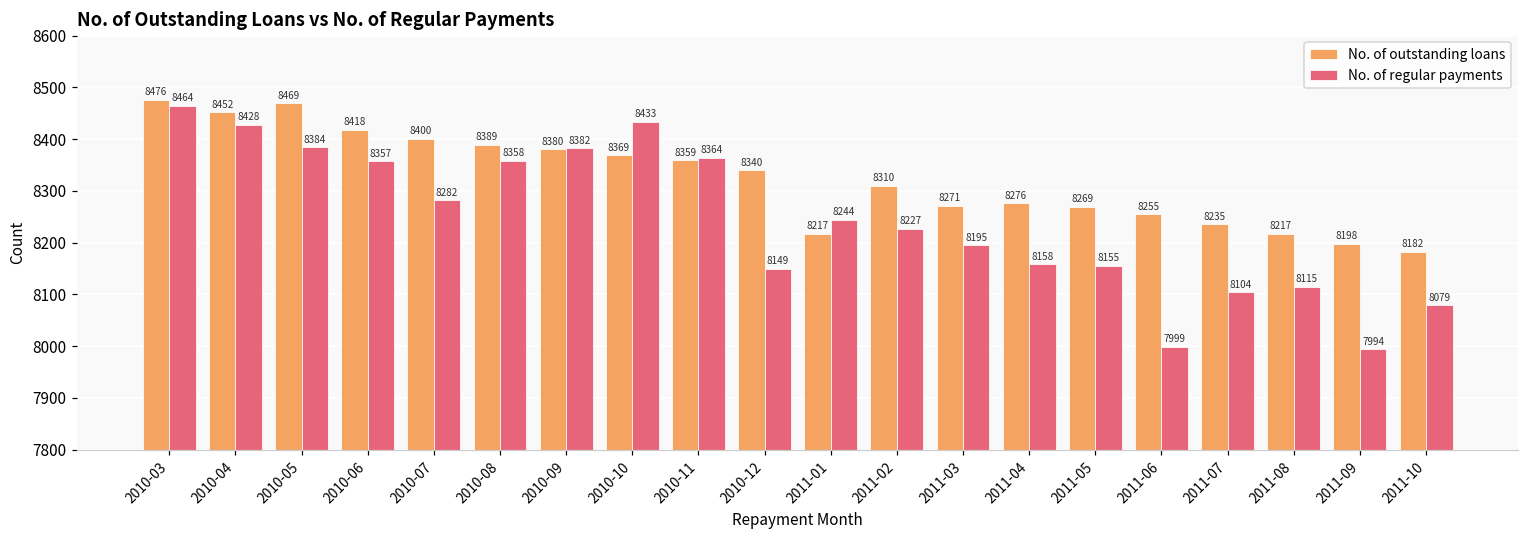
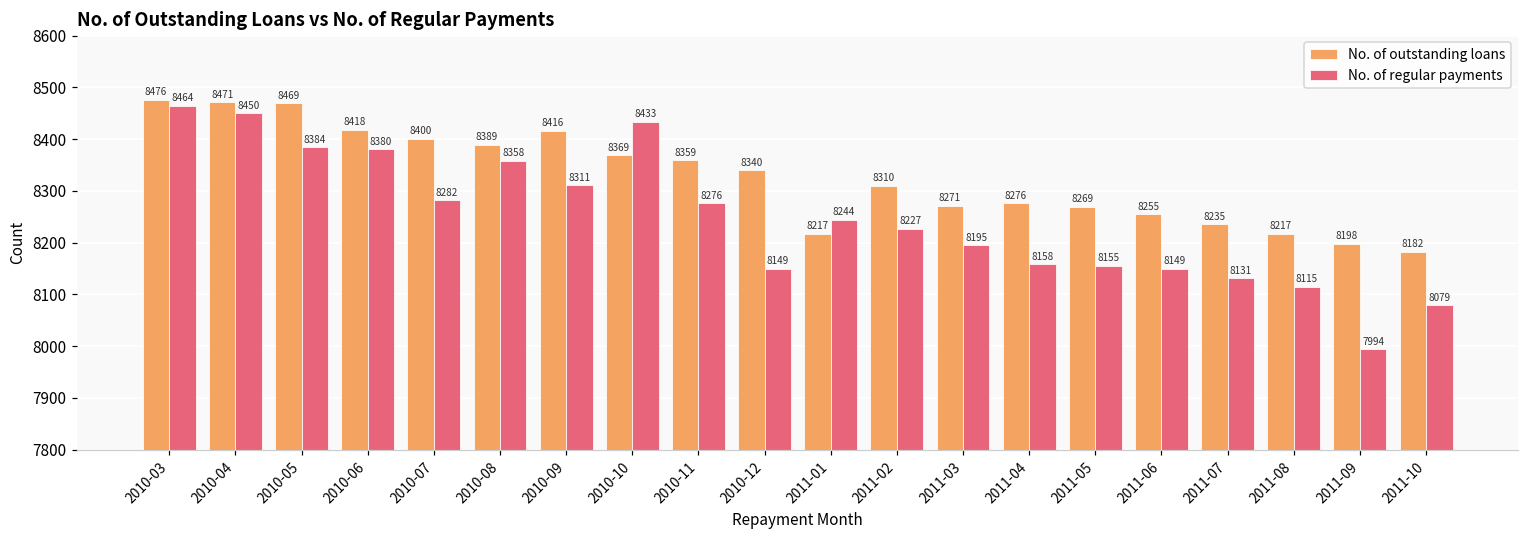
  {
    "No. of outstanding loans": {
      "2010-03": 8476,
-     "2010-04": 8452,
+     "2010-04": 8471,
      "2010-05": 8469,
      "2010-06": 8418,
      "2010-07": 8400,
      "2010-08": 8389,
-     "2010-09": 8380,
+     "2010-09": 8416,
      "2010-10": 8369,
      "2010-11": 8359,
      "2010-12": 8340,
      "2011-01": 8217,
      "2011-02": 8310,
      "2011-03": 8271,
      "2011-04": 8276,
      "2011-05": 8269,
      "2011-06": 8255,
      "2011-07": 8235,
      "2011-08": 8217,
      "2011-09": 8198,
      "2011-10": 8182
    },
    "No. of regular payments": {
      "2010-03": 8464,
-     "2010-04": 8428,
+     "2010-04": 8450,
      "2010-05": 8384,
-     "2010-06": 8357,
+     "2010-06": 8380,
      "2010-07": 8282,
      "2010-08": 8358,
-     "2010-09": 8382,
+     "2010-09": 8311,
      "2010-10": 8433,
-     "2010-11": 8364,
+     "2010-11": 8276,
      "2010-12": 8149,
      "2011-01": 8244,
      "2011-02": 8227,
      "2011-03": 8195,
      "2011-04": 8158,
      "2011-05": 8155,
-     "2011-06": 7999,
-     "2011-07": 8104,
+     "2011-06": 8149,
+     "2011-07": 8131,
      "2011-08": 8115,
      "2011-09": 7994,
      "2011-10": 8079
    }
  }
